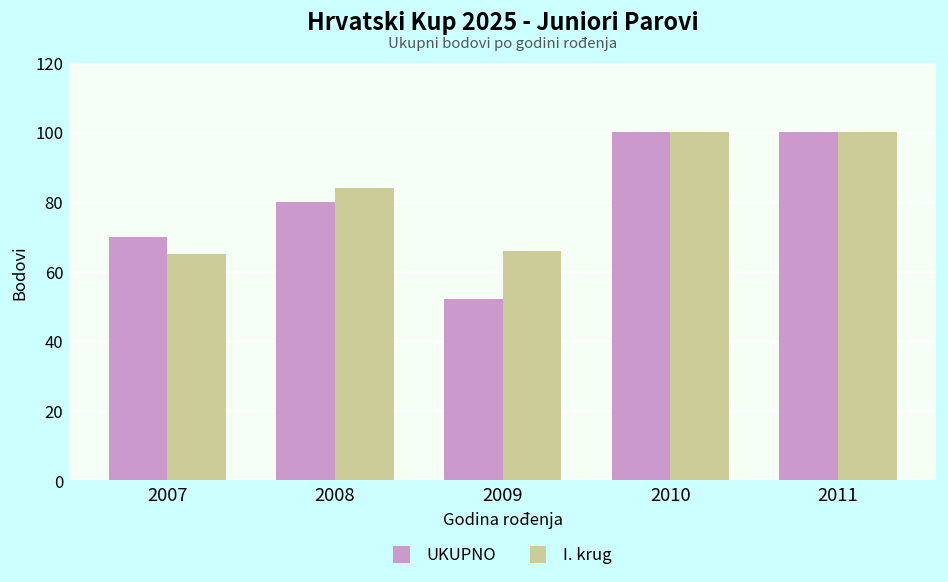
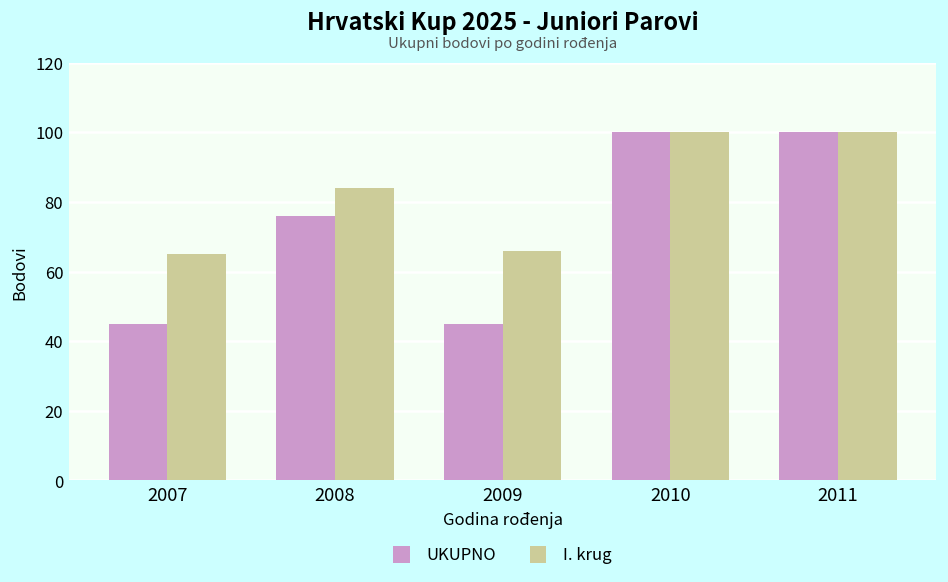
  {
    "UKUPNO": {
-     "2007": 70,
-     "2008": 80,
-     "2009": 52,
+     "2007": 45,
+     "2008": 76,
+     "2009": 45,
      "2010": 100,
      "2011": 100
    },
    "I. krug": {
      "2007": 65,
      "2008": 84,
      "2009": 66,
      "2010": 100,
      "2011": 100
    }
  }
